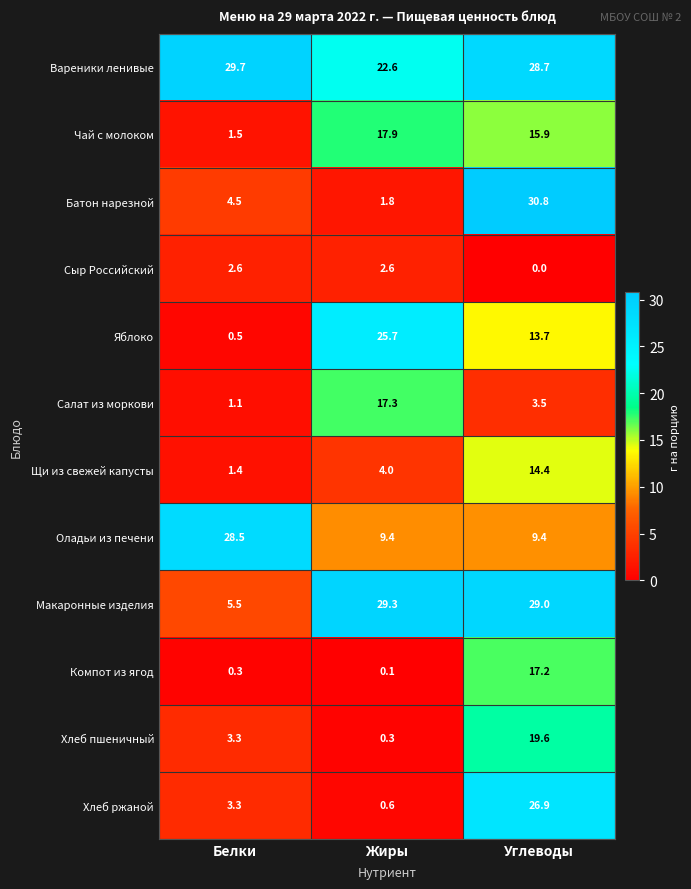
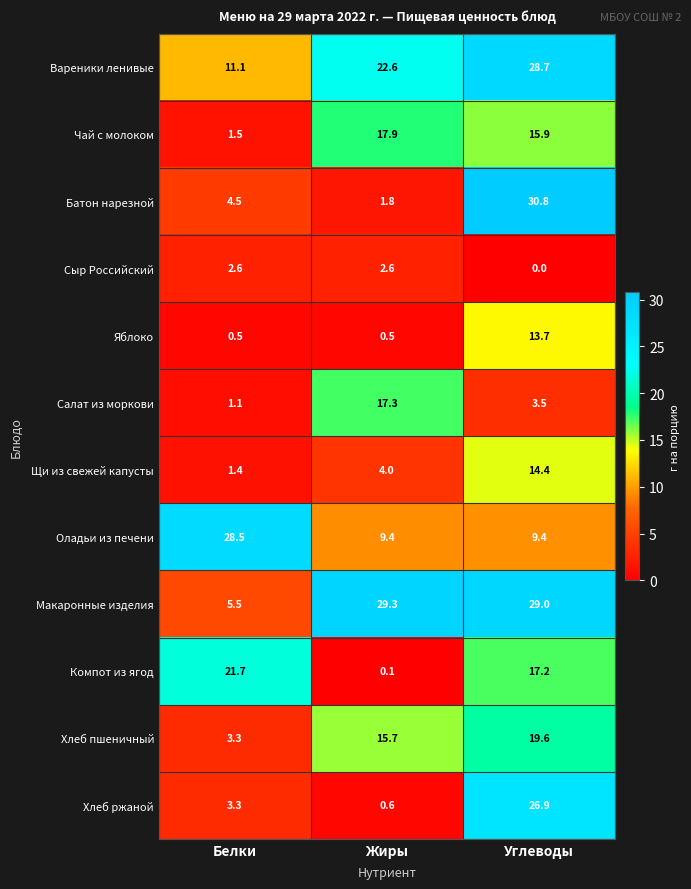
  {
    "Вареники ленивые": {
-     "Белки": 29.7,
+     "Белки": 11.1,
      "Жиры": 22.6,
      "Углеводы": 28.7
    },
    "Чай с молоком": {
      "Белки": 1.5,
      "Жиры": 17.9,
      "Углеводы": 15.9
    },
    "Батон нарезной": {
      "Белки": 4.5,
      "Жиры": 1.8,
      "Углеводы": 30.8
    },
    "Сыр Российский": {
      "Белки": 2.6,
      "Жиры": 2.6,
      "Углеводы": 0.0
    },
    "Яблоко": {
      "Белки": 0.5,
-     "Жиры": 25.7,
+     "Жиры": 0.5,
      "Углеводы": 13.7
    },
    "Салат из моркови": {
      "Белки": 1.1,
      "Жиры": 17.3,
      "Углеводы": 3.5
    },
    "Щи из свежей капусты": {
      "Белки": 1.4,
      "Жиры": 4.0,
      "Углеводы": 14.4
    },
    "Оладьи из печени": {
      "Белки": 28.5,
      "Жиры": 9.4,
      "Углеводы": 9.4
    },
    "Макаронные изделия": {
      "Белки": 5.5,
      "Жиры": 29.3,
      "Углеводы": 29.0
    },
    "Компот из ягод": {
-     "Белки": 0.3,
+     "Белки": 21.7,
      "Жиры": 0.1,
      "Углеводы": 17.2
    },
    "Хлеб пшеничный": {
      "Белки": 3.3,
-     "Жиры": 0.3,
+     "Жиры": 15.7,
      "Углеводы": 19.6
    },
    "Хлеб ржаной": {
      "Белки": 3.3,
      "Жиры": 0.6,
      "Углеводы": 26.9
    }
  }
